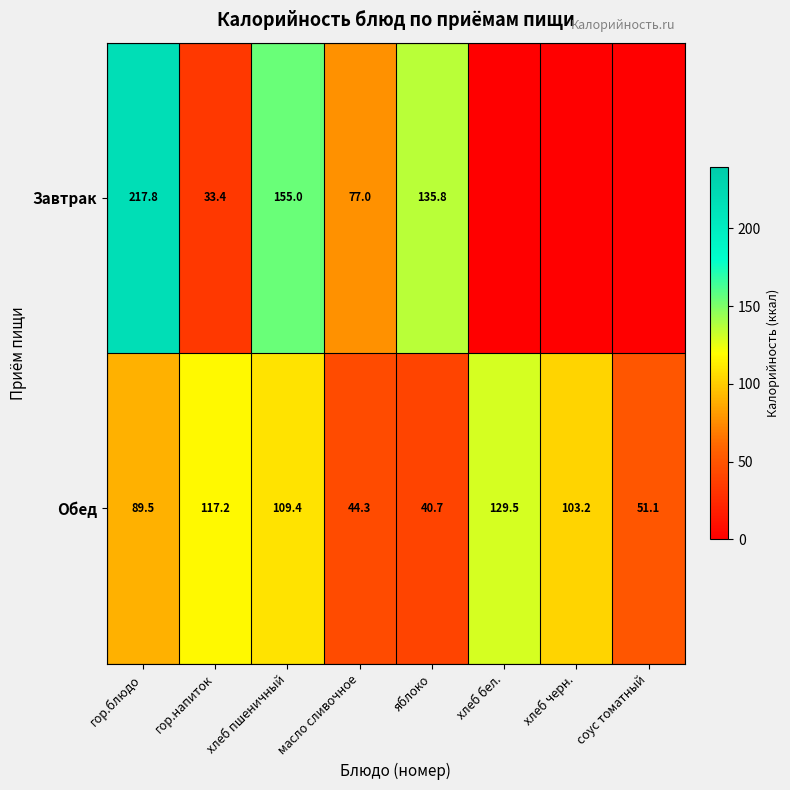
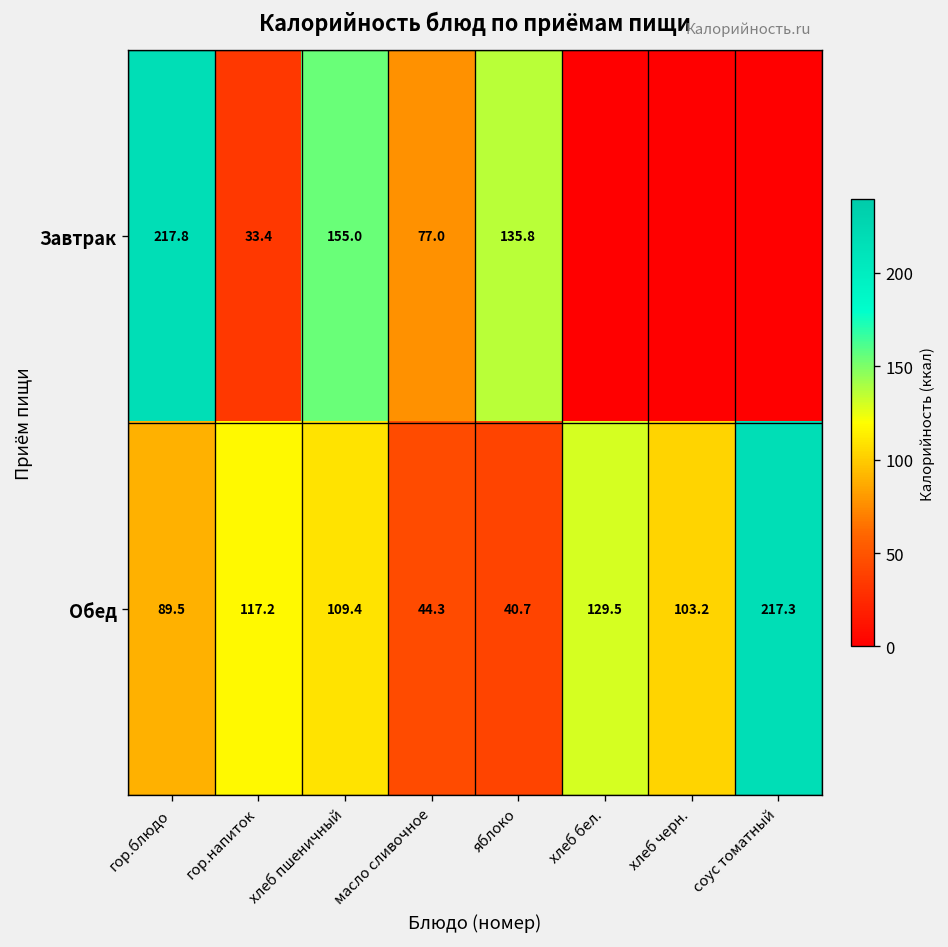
  {
    "Завтрак": {
      "гор.блюдо": 217.8,
      "гор.напиток": 33.4,
      "хлеб пшеничный": 155.0,
      "масло сливочное": 77.0,
      "яблоко": 135.8
    },
    "Обед": {
      "гор.блюдо": 89.5,
      "гор.напиток": 117.2,
      "хлеб пшеничный": 109.4,
      "масло сливочное": 44.3,
      "яблоко": 40.7,
      "хлеб бел.": 129.5,
      "хлеб черн.": 103.2,
-     "соус томатный": 51.1
+     "соус томатный": 217.3
    }
  }
